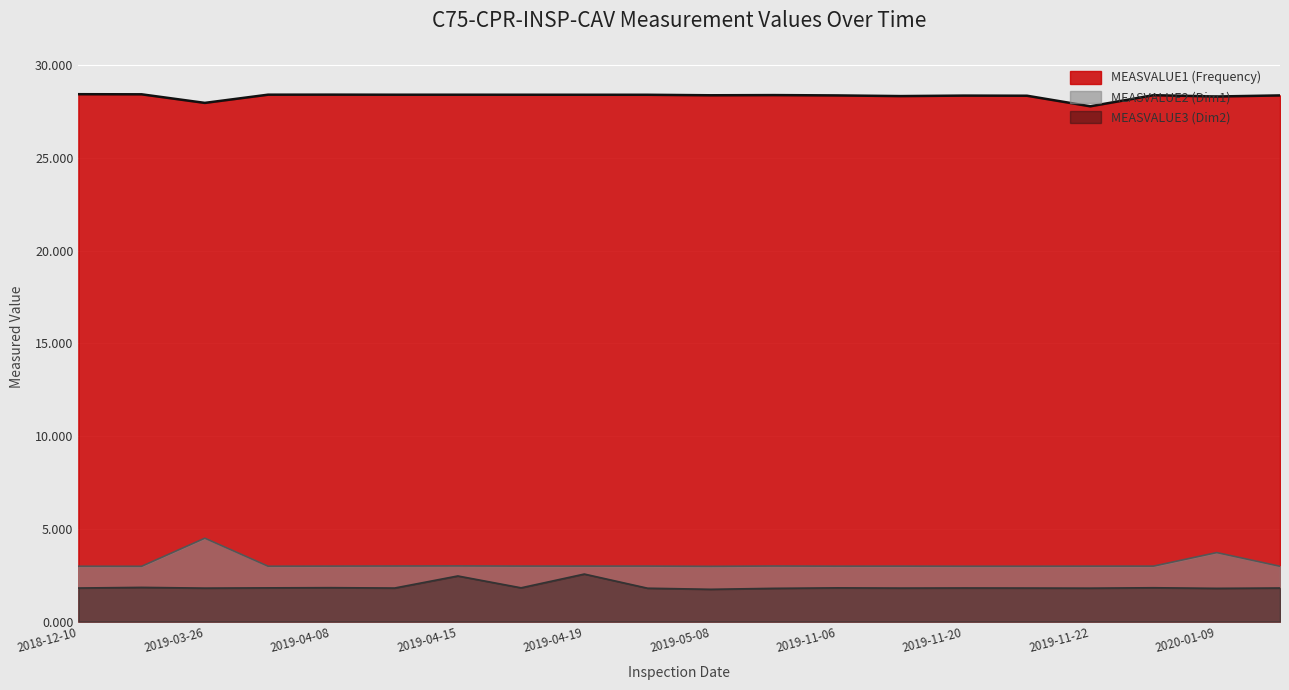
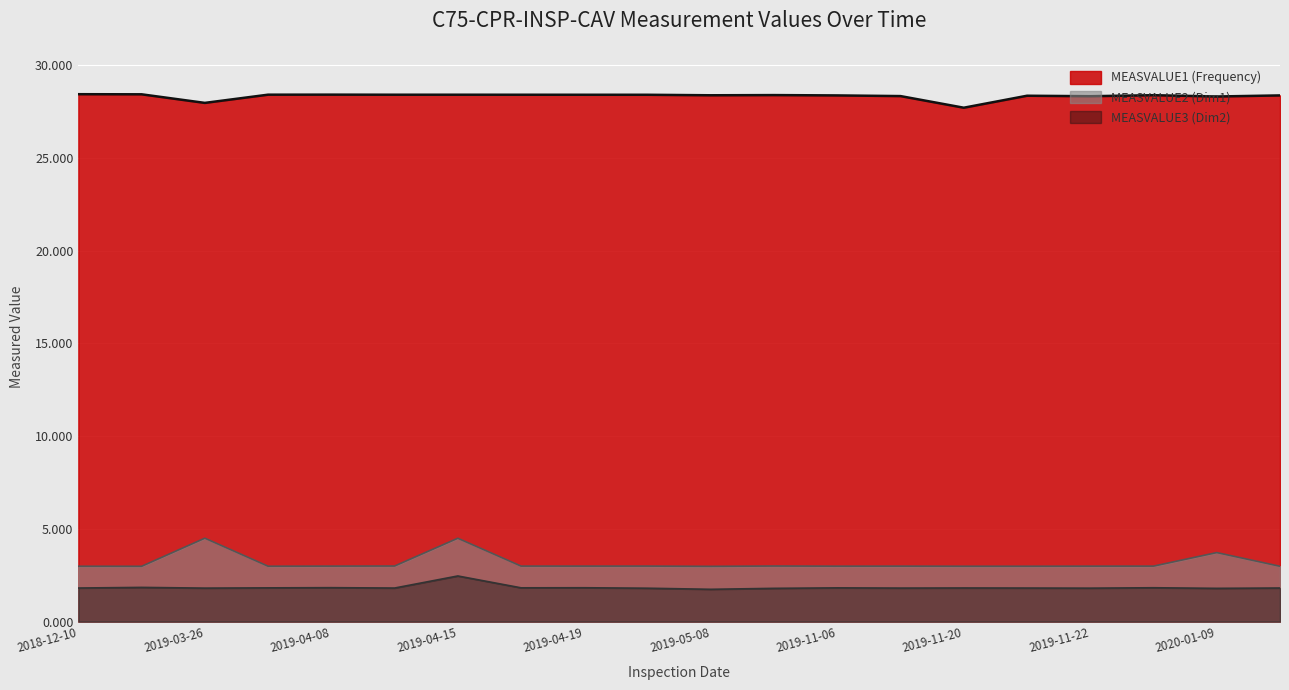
  {
    "MEASVALUE1 (Frequency)": {
      "2019-03-26": 28.0,
      "2019-04-08": 28.4,
      "2019-04-15": 28.4,
      "2019-04-19": 28.4,
      "2019-05-08": 28.4,
-     "2019-11-20": 28.4,
-     "2019-11-22": 27.8,
+     "2019-11-20": 27.7,
+     "2019-11-22": 28.3,
      "2020-01-09": 28.3
    },
    "MEASVALUE2 (Dim1)": {
      "2019-03-26": 4.5,
      "2019-04-08": 3.0,
-     "2019-04-15": 3.0,
+     "2019-04-15": 4.5,
      "2019-04-19": 3.0,
      "2019-05-08": 3.0,
      "2019-11-20": 3.0,
      "2019-11-22": 3.0,
      "2020-01-09": 3.7
    },
    "MEASVALUE3 (Dim2)": {
      "2019-03-26": 1.8,
      "2019-04-08": 1.8,
      "2019-04-15": 2.5,
-     "2019-04-19": 2.6,
+     "2019-04-19": 1.8,
      "2019-05-08": 1.7,
      "2019-11-20": 1.8,
      "2019-11-22": 1.8,
      "2020-01-09": 1.8
    }
  }
